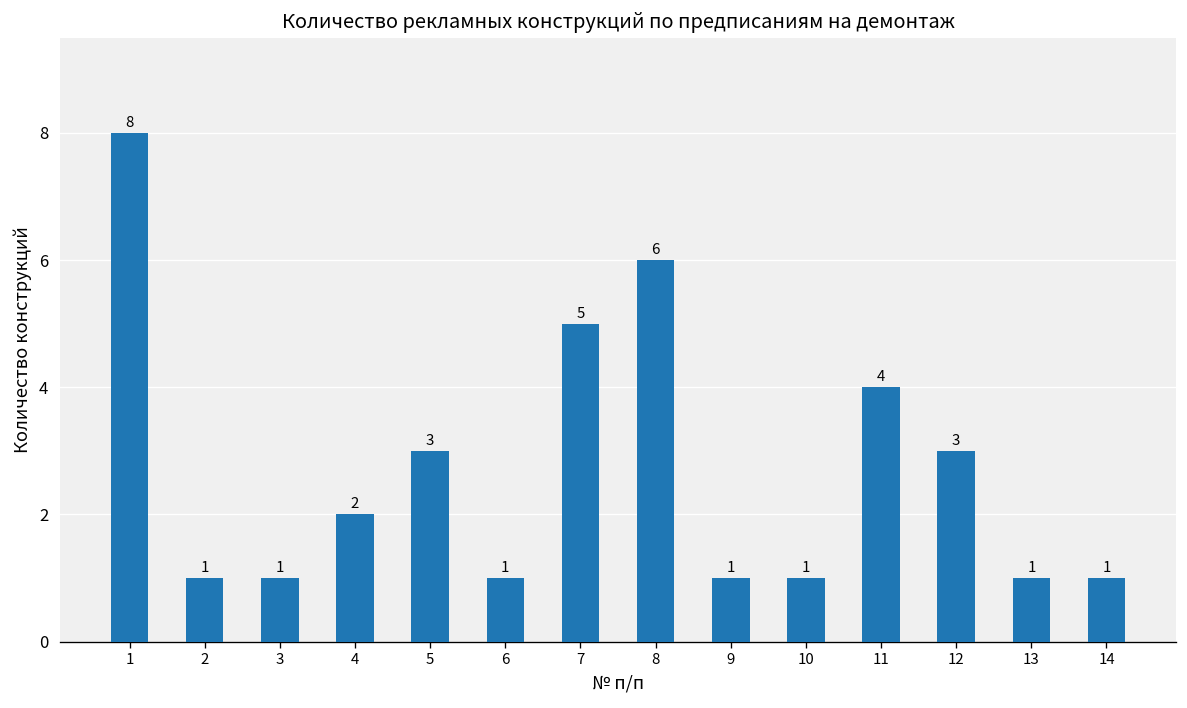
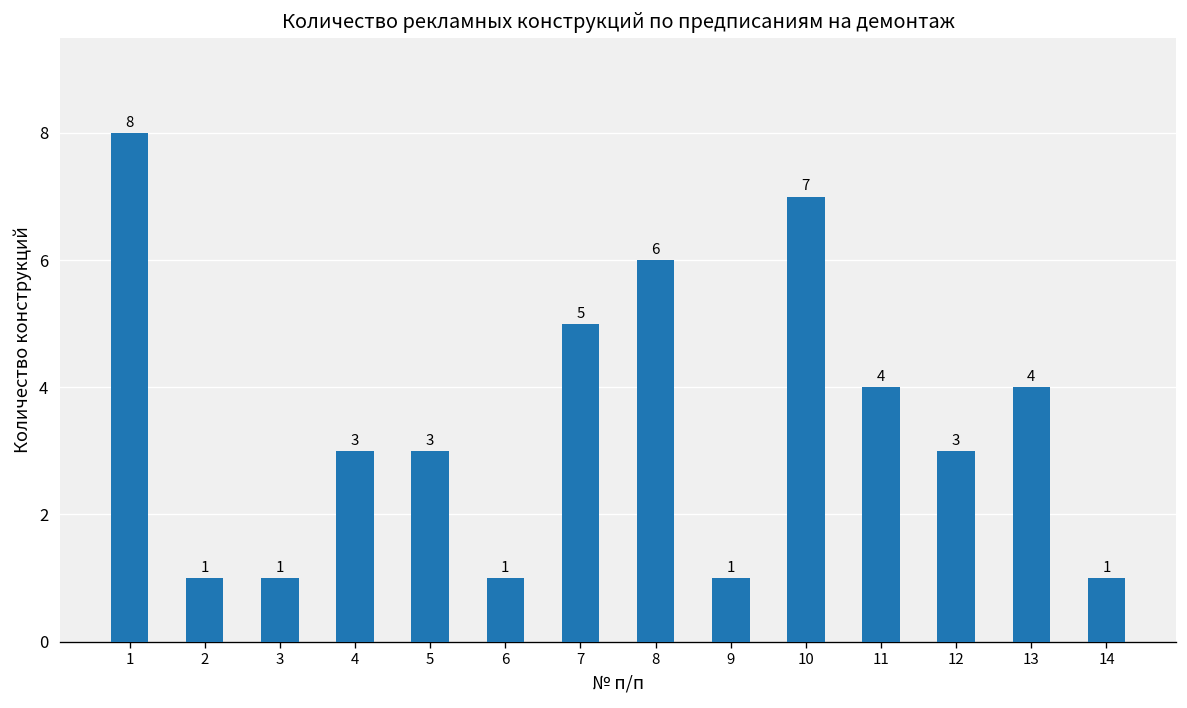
  {
    "1": 8,
    "2": 1,
    "3": 1,
-   "4": 2,
+   "4": 3,
    "5": 3,
    "6": 1,
    "7": 5,
    "8": 6,
    "9": 1,
-   "10": 1,
+   "10": 7,
    "11": 4,
    "12": 3,
-   "13": 1,
+   "13": 4,
    "14": 1
  }
